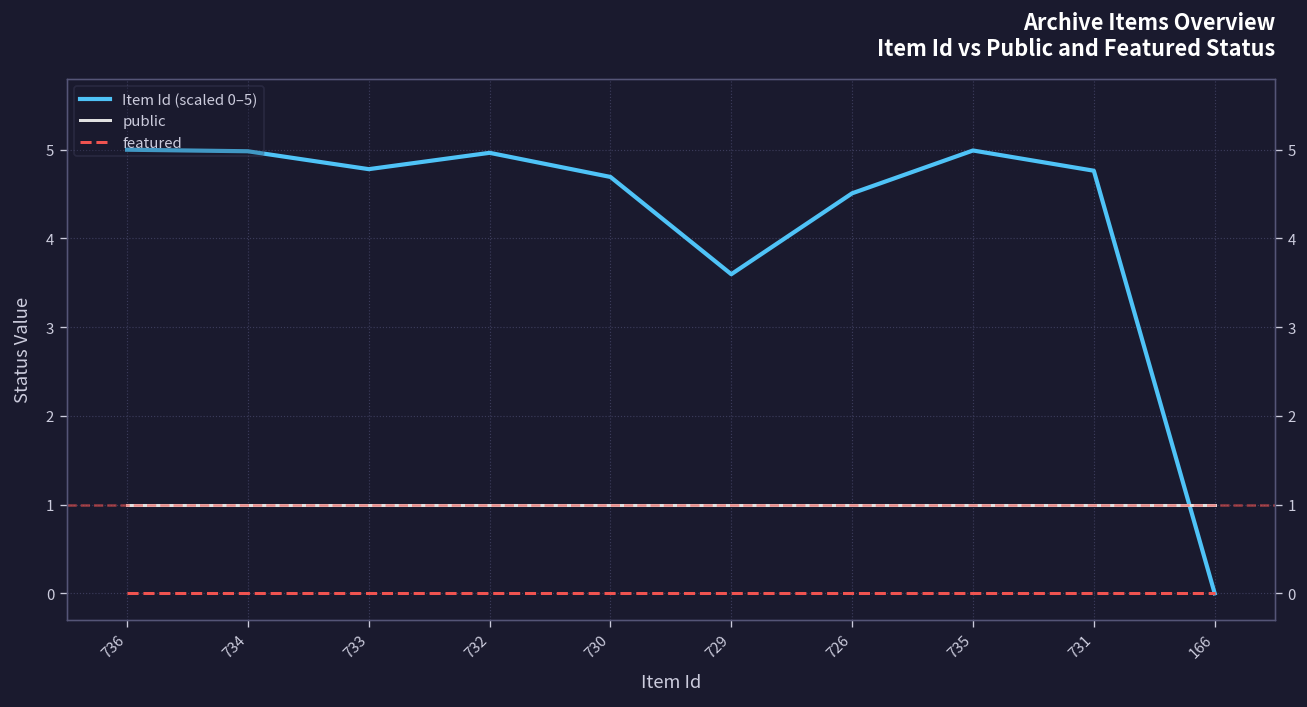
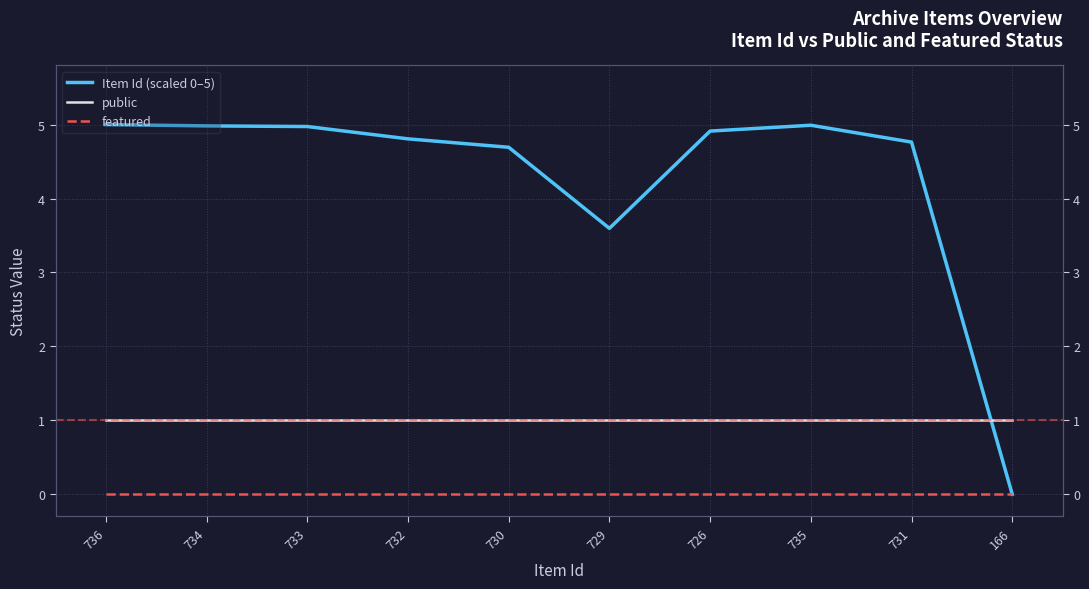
  {
    "Item Id (scaled 0–5)": {
-     "733": 4.8,
-     "732": 5.0,
+     "733": 5.0,
+     "732": 4.8,
      "730": 4.7,
      "729": 3.6,
-     "726": 4.5,
+     "726": 4.9,
      "735": 5.0,
      "731": 4.8
    },
    "public": {
      "736": 1.0,
      "734": 1.0,
      "733": 1.0,
      "732": 1.0,
      "730": 1.0,
      "729": 1.0,
      "726": 1.0,
      "735": 1.0,
      "731": 1.0,
      "166": 1.0
    },
    "featured": {
      "736": 0.0,
      "734": 0.0,
      "733": 0.0,
      "732": 0.0,
      "730": 0.0,
      "729": 0.0,
      "726": 0.0,
      "735": 0.0,
      "731": 0.0
    }
  }
